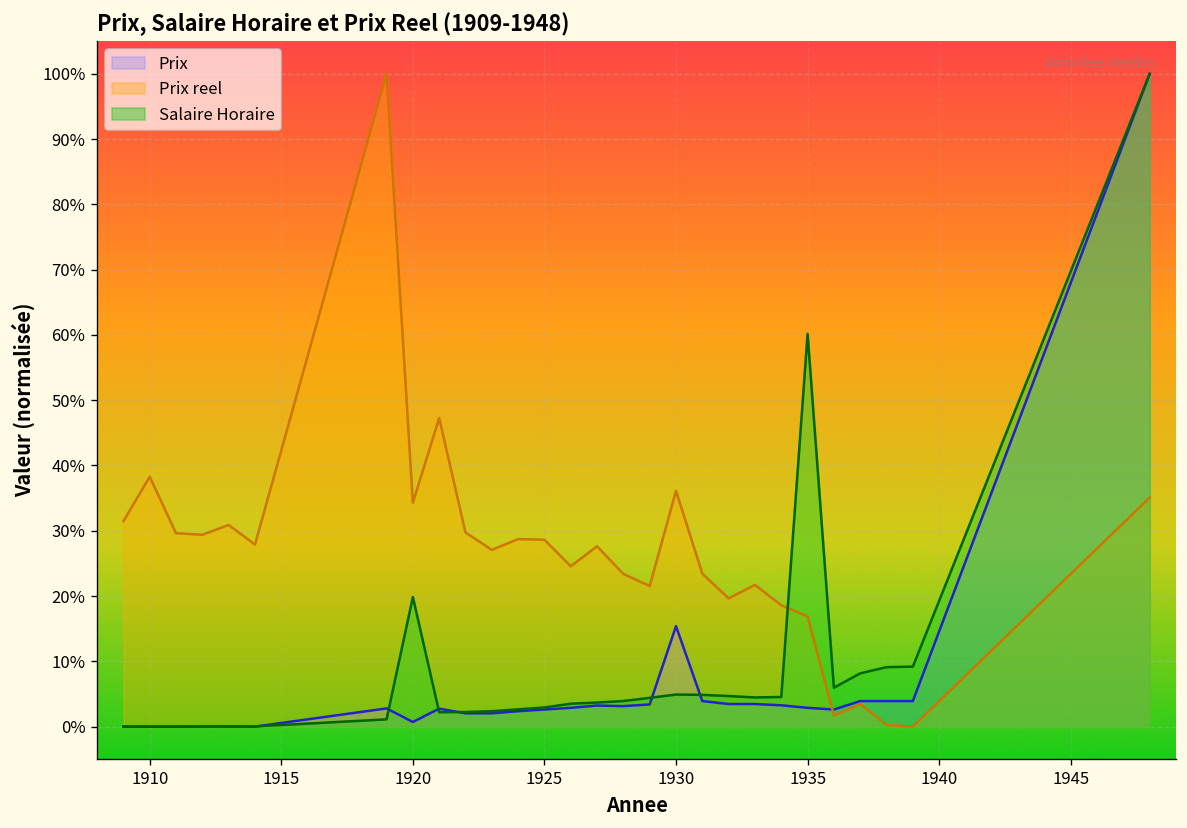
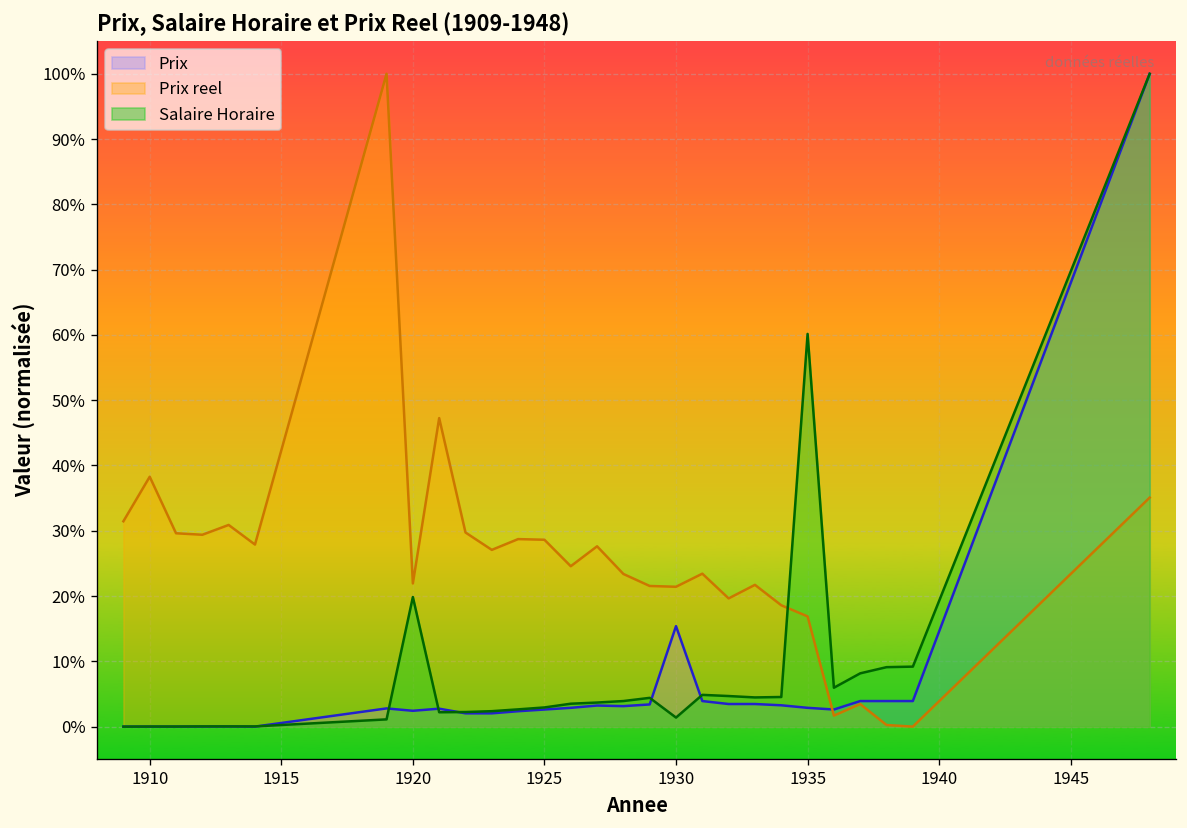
  {
    "Prix": {
-     "1920": "1%",
+     "1920": "2%",
      "1930": "15%",
      "1935": "3%"
    },
    "Prix reel": {
      "1910": "38%",
-     "1920": "34%",
+     "1920": "22%",
      "1925": "29%",
-     "1930": "36%",
+     "1930": "21%",
      "1935": "17%"
    },
    "Salaire Horaire": {
      "1920": "20%",
-     "1930": "5%",
+     "1930": "1%",
      "1935": "60%"
    }
  }
